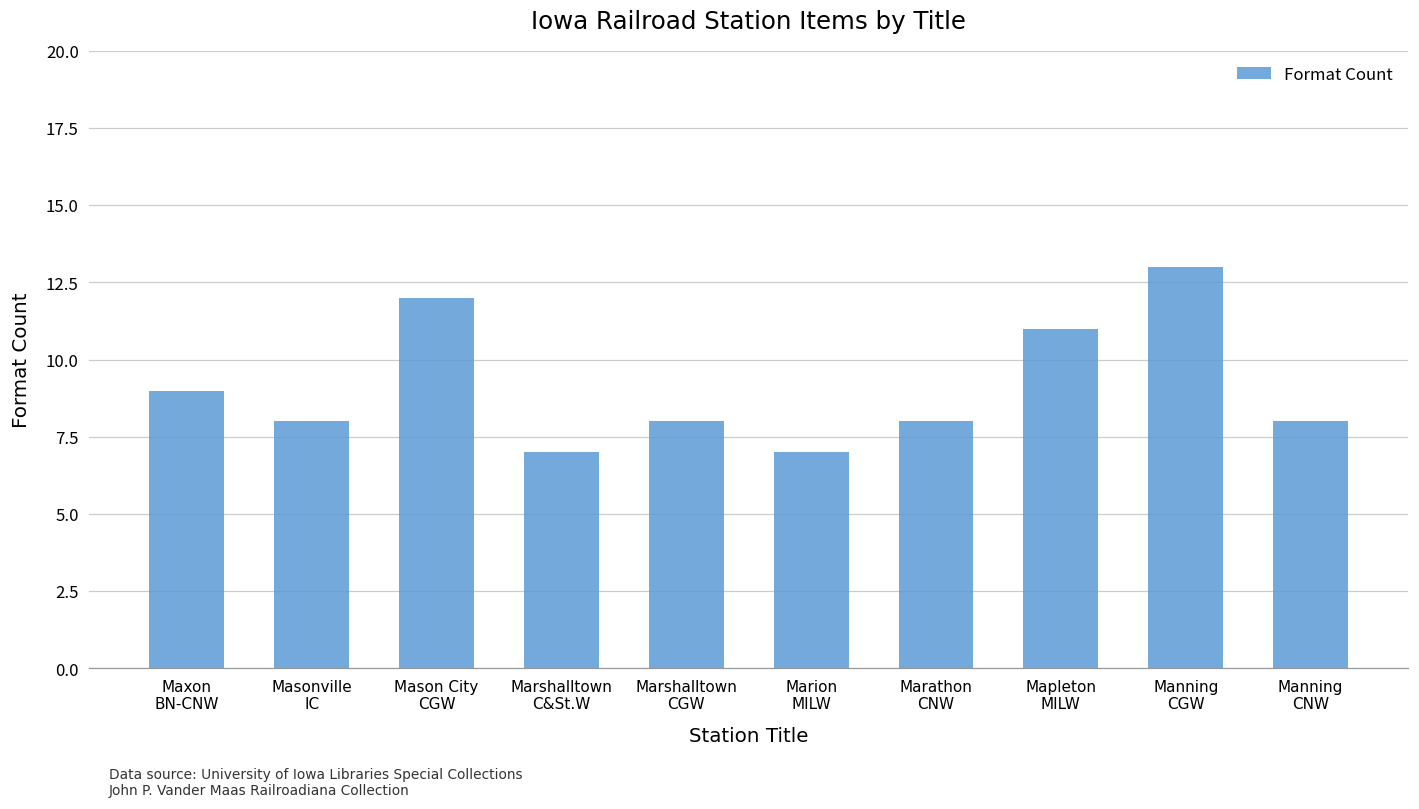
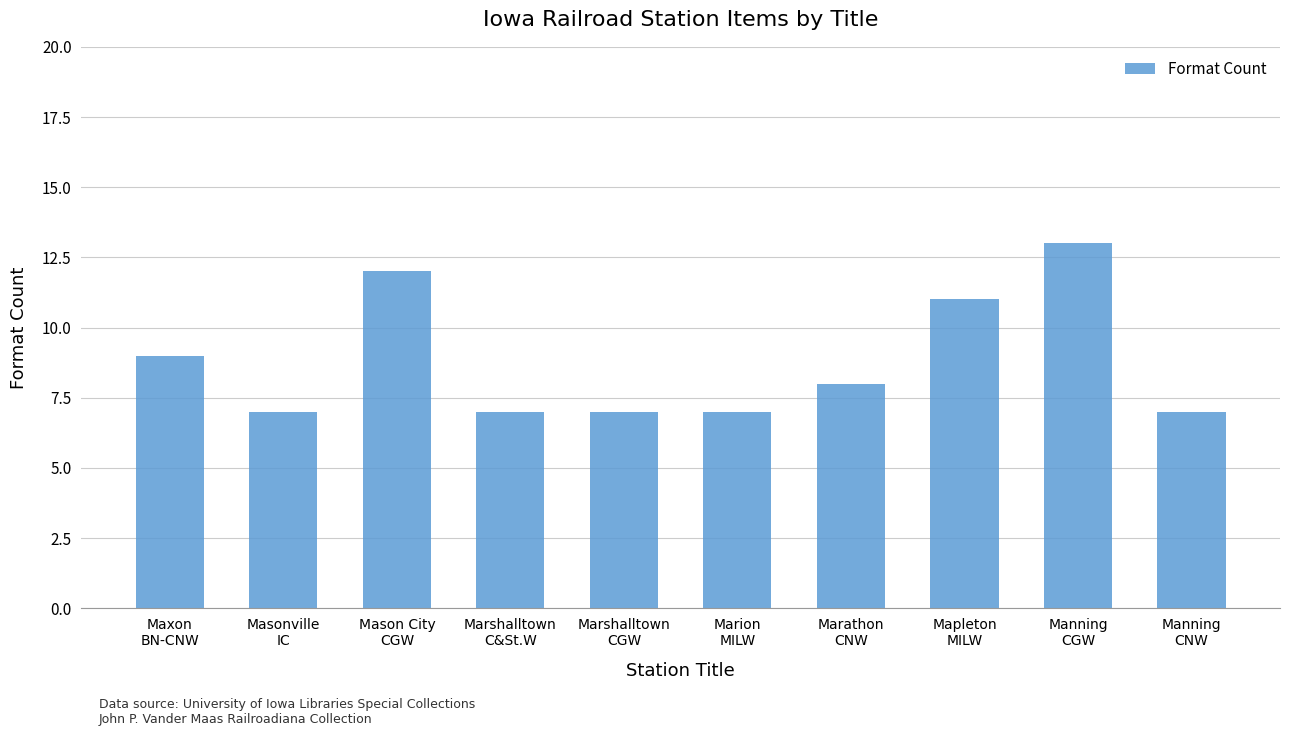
  {
    "Maxon BN-CNW": 9,
-   "Masonville IC": 8,
+   "Masonville IC": 7,
    "Mason City CGW": 12,
    "Marshalltown C&St.W": 7,
-   "Marshalltown CGW": 8,
+   "Marshalltown CGW": 7,
    "Marion MILW": 7,
    "Marathon CNW": 8,
    "Mapleton MILW": 11,
    "Manning CGW": 13,
-   "Manning CNW": 8
+   "Manning CNW": 7
  }
